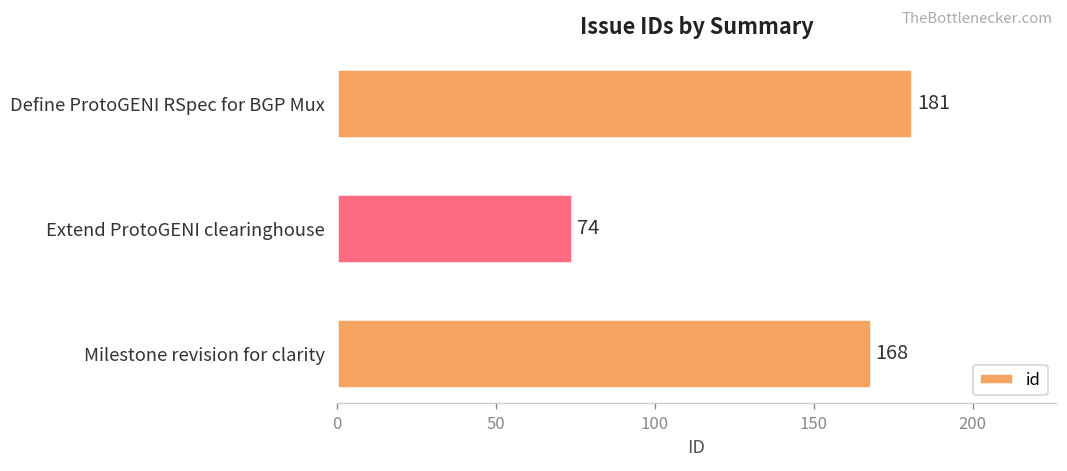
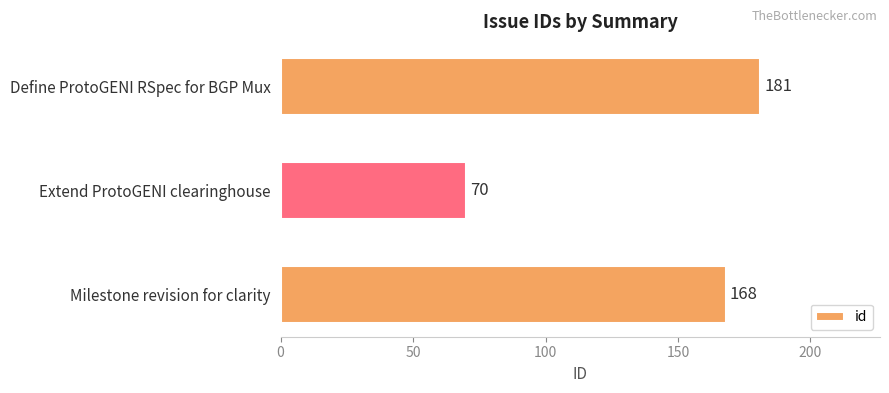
  {
    "Define ProtoGENI RSpec for BGP Mux": 181,
-   "Extend ProtoGENI clearinghouse": 74,
+   "Extend ProtoGENI clearinghouse": 70,
    "Milestone revision for clarity": 168
  }
